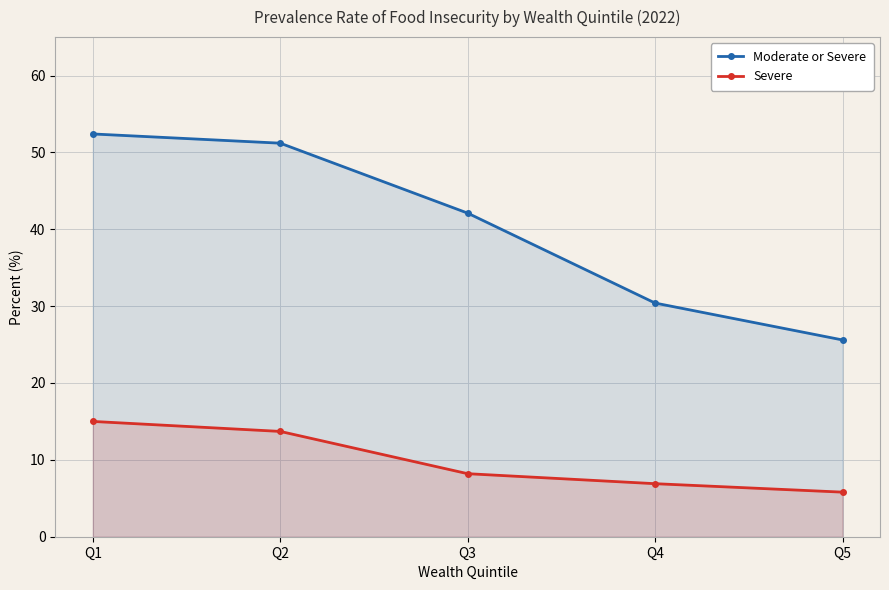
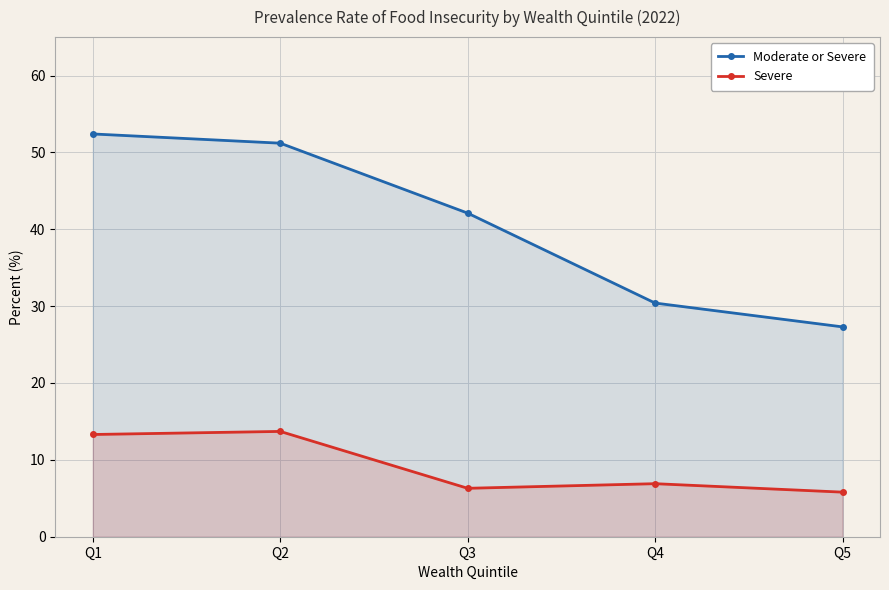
  {
    "Moderate or Severe": {
      "Q1": 52,
      "Q2": 51,
      "Q3": 42,
      "Q4": 30,
-     "Q5": 26
+     "Q5": 27
    },
    "Severe": {
-     "Q1": 15,
+     "Q1": 13,
      "Q2": 14,
-     "Q3": 8,
+     "Q3": 6,
      "Q4": 7,
      "Q5": 6
    }
  }
